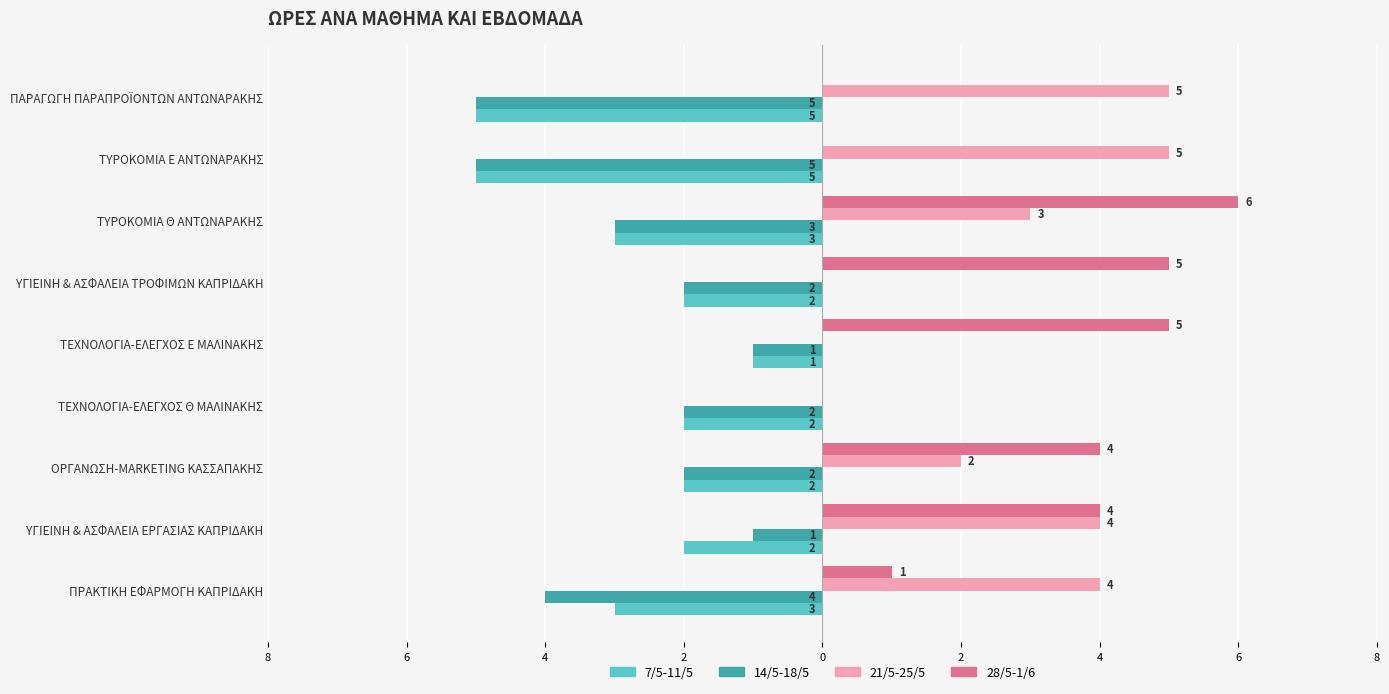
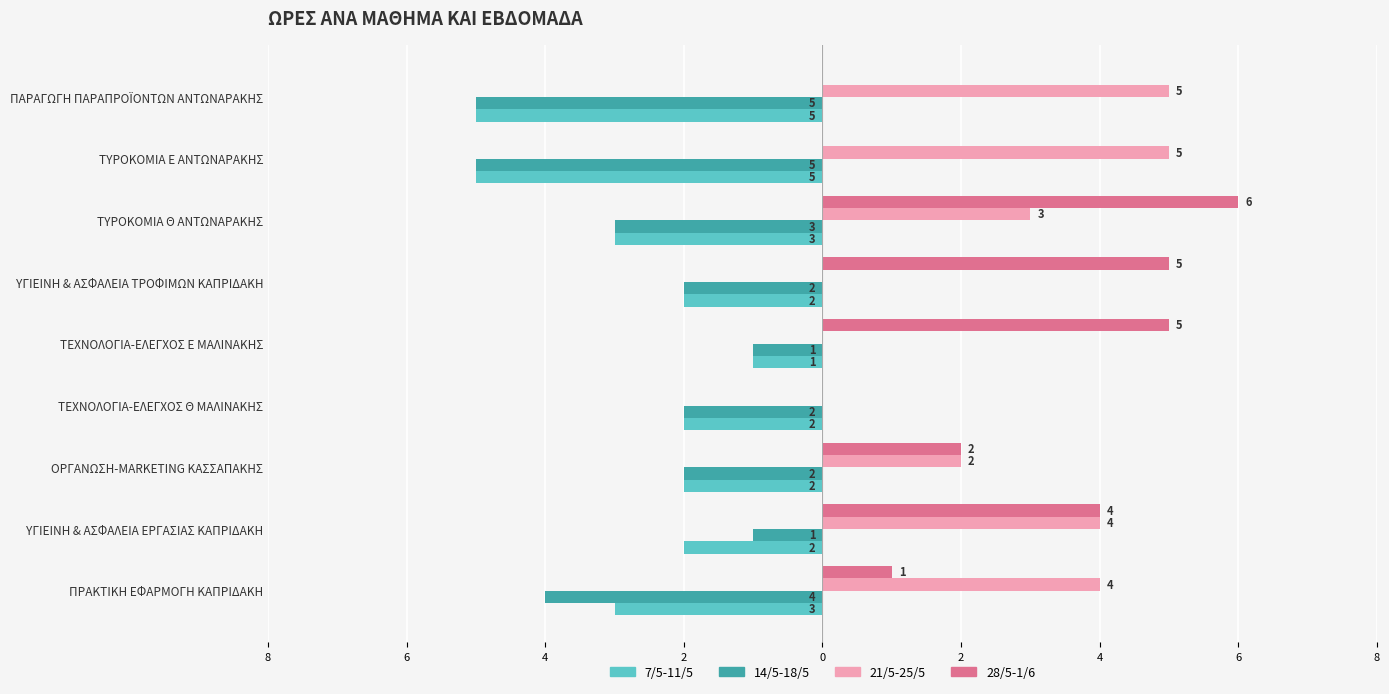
  {
    "21/5-25/5": {
      "ΠΑΡΑΓΩΓΗ ΠΑΡΑΠΡΟΪΟΝΤΩΝ ΑΝΤΩΝΑΡΑΚΗΣ": 5,
      "ΤΥΡΟΚΟΜΙΑ Ε ΑΝΤΩΝΑΡΑΚΗΣ": 5,
      "ΤΥΡΟΚΟΜΙΑ Θ ΑΝΤΩΝΑΡΑΚΗΣ": 3,
      "ΟΡΓΑΝΩΣΗ-MARKETING ΚΑΣΣΑΠΑΚΗΣ": 2,
      "ΥΓΙΕΙΝΗ & ΑΣΦΑΛΕΙΑ ΕΡΓΑΣΙΑΣ ΚΑΠΡΙΔΑΚΗ": 4,
      "ΠΡΑΚΤΙΚΗ ΕΦΑΡΜΟΓΗ ΚΑΠΡΙΔΑΚΗ": 4
    },
    "28/5-1/6": {
      "ΤΥΡΟΚΟΜΙΑ Θ ΑΝΤΩΝΑΡΑΚΗΣ": 6,
      "ΥΓΙΕΙΝΗ & ΑΣΦΑΛΕΙΑ ΤΡΟΦΙΜΩΝ ΚΑΠΡΙΔΑΚΗ": 5,
      "ΤΕΧΝΟΛΟΓΙΑ-ΕΛΕΓΧΟΣ Ε ΜΑΛΙΝΑΚΗΣ": 5,
-     "ΟΡΓΑΝΩΣΗ-MARKETING ΚΑΣΣΑΠΑΚΗΣ": 4,
+     "ΟΡΓΑΝΩΣΗ-MARKETING ΚΑΣΣΑΠΑΚΗΣ": 2,
      "ΥΓΙΕΙΝΗ & ΑΣΦΑΛΕΙΑ ΕΡΓΑΣΙΑΣ ΚΑΠΡΙΔΑΚΗ": 4,
      "ΠΡΑΚΤΙΚΗ ΕΦΑΡΜΟΓΗ ΚΑΠΡΙΔΑΚΗ": 1
    }
  }
